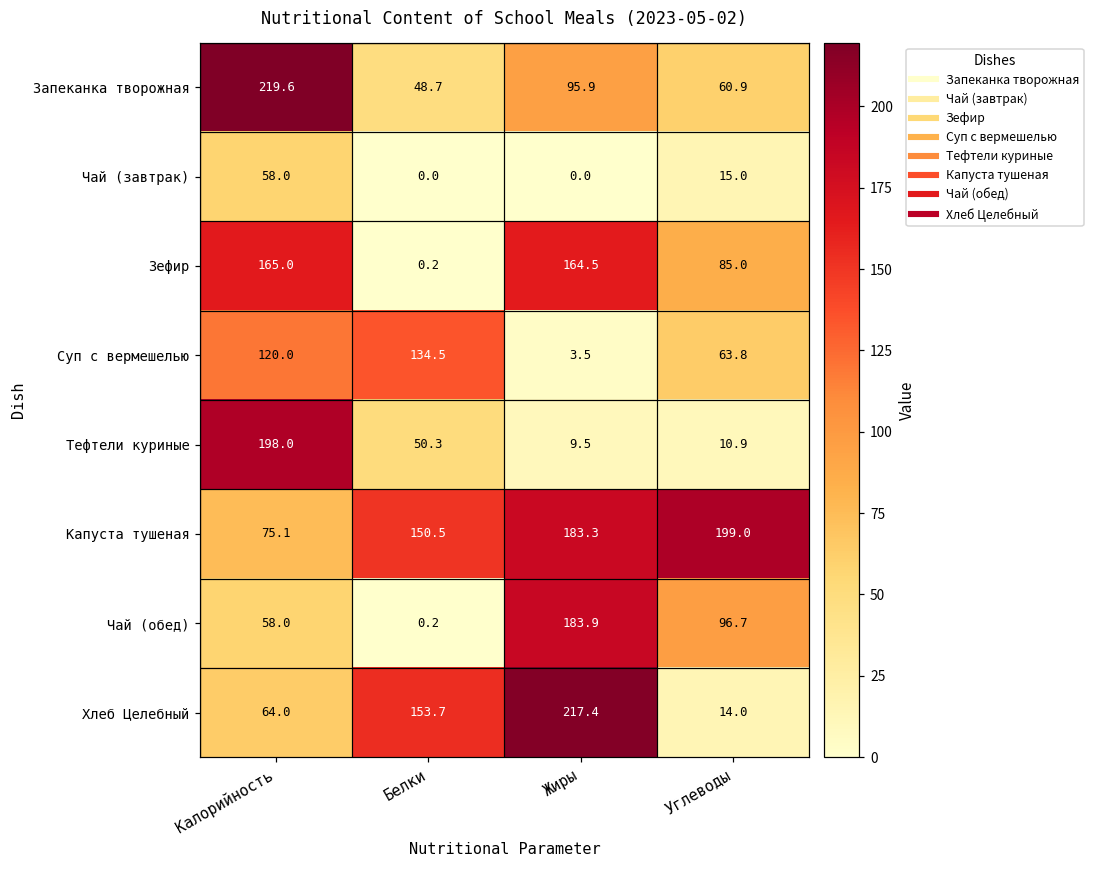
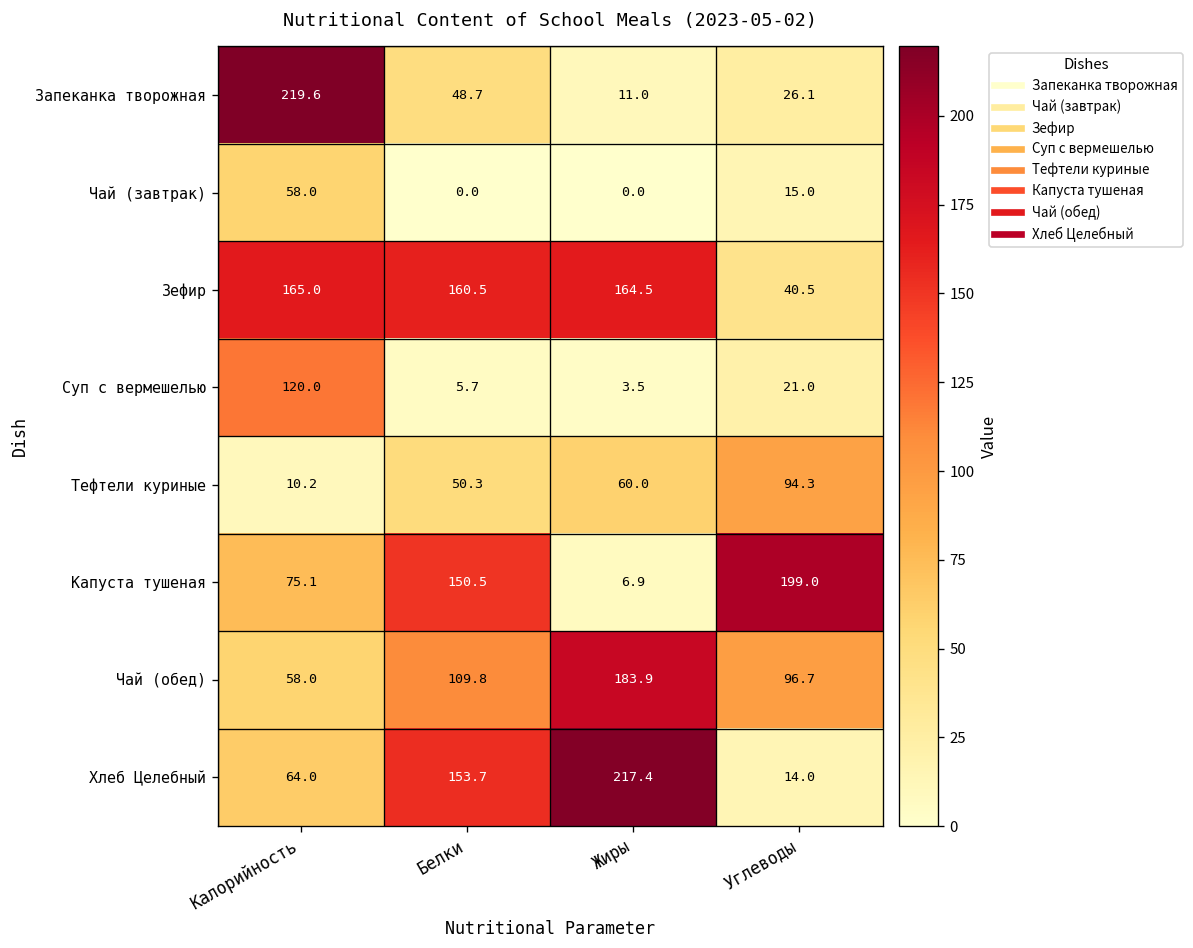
  {
    "Запеканка творожная": {
      "Калорийность": 219.6,
      "Белки": 48.7,
-     "Жиры": 95.9,
-     "Углеводы": 60.9
+     "Жиры": 11.0,
+     "Углеводы": 26.1
    },
    "Чай (завтрак)": {
      "Калорийность": 58.0,
      "Белки": 0.0,
      "Жиры": 0.0,
      "Углеводы": 15.0
    },
    "Зефир": {
      "Калорийность": 165.0,
-     "Белки": 0.2,
+     "Белки": 160.5,
      "Жиры": 164.5,
-     "Углеводы": 85.0
+     "Углеводы": 40.5
    },
    "Суп с вермешелью": {
      "Калорийность": 120.0,
-     "Белки": 134.5,
+     "Белки": 5.7,
      "Жиры": 3.5,
-     "Углеводы": 63.8
+     "Углеводы": 21.0
    },
    "Тефтели куриные": {
-     "Калорийность": 198.0,
+     "Калорийность": 10.2,
      "Белки": 50.3,
-     "Жиры": 9.5,
-     "Углеводы": 10.9
+     "Жиры": 60.0,
+     "Углеводы": 94.3
    },
    "Капуста тушеная": {
      "Калорийность": 75.1,
      "Белки": 150.5,
-     "Жиры": 183.3,
+     "Жиры": 6.9,
      "Углеводы": 199.0
    },
    "Чай (обед)": {
      "Калорийность": 58.0,
-     "Белки": 0.2,
+     "Белки": 109.8,
      "Жиры": 183.9,
      "Углеводы": 96.7
    },
    "Хлеб Целебный": {
      "Калорийность": 64.0,
      "Белки": 153.7,
      "Жиры": 217.4,
      "Углеводы": 14.0
    }
  }
